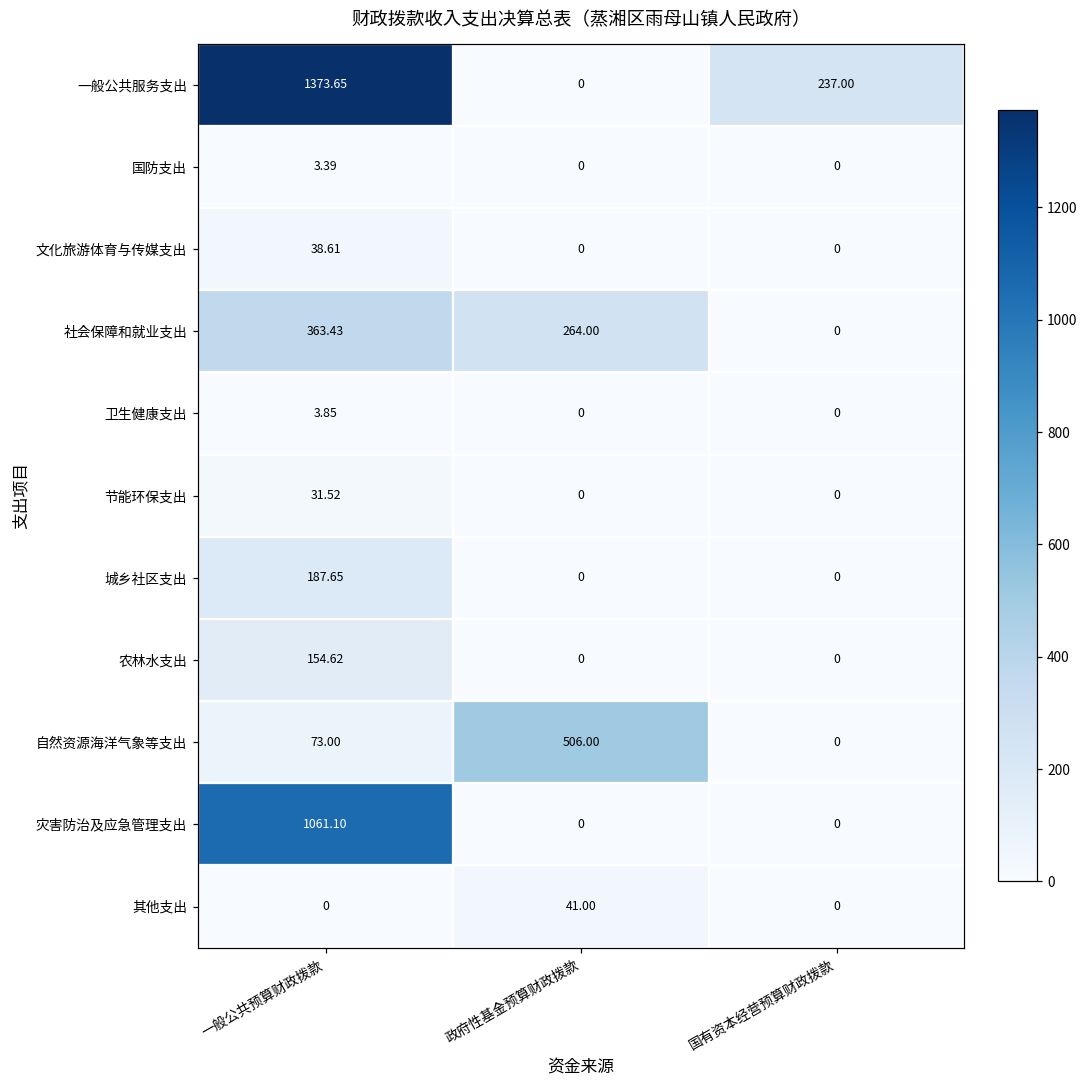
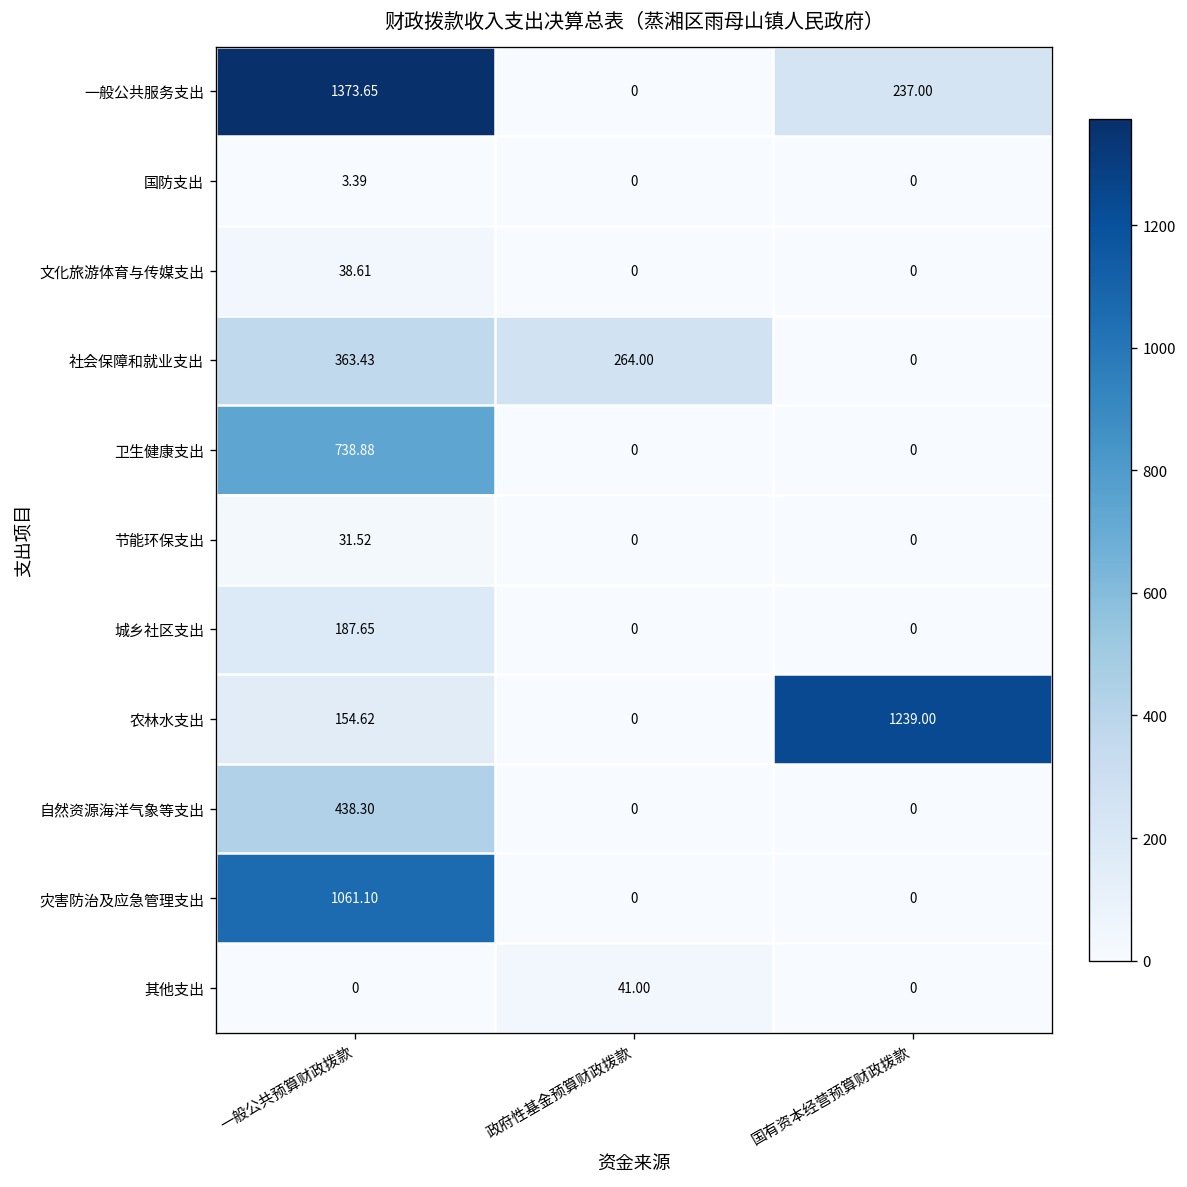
  {
    "一般公共服务支出": {
      "一般公共预算财政拨款": 1373.65,
      "政府性基金预算财政拨款": 0,
      "国有资本经营预算财政拨款": 237.00
    },
    "国防支出": {
      "一般公共预算财政拨款": 3.39,
      "政府性基金预算财政拨款": 0,
      "国有资本经营预算财政拨款": 0
    },
    "文化旅游体育与传媒支出": {
      "一般公共预算财政拨款": 38.61,
      "政府性基金预算财政拨款": 0,
      "国有资本经营预算财政拨款": 0
    },
    "社会保障和就业支出": {
      "一般公共预算财政拨款": 363.43,
      "政府性基金预算财政拨款": 264.00,
      "国有资本经营预算财政拨款": 0
    },
    "卫生健康支出": {
-     "一般公共预算财政拨款": 3.85,
+     "一般公共预算财政拨款": 738.88,
      "政府性基金预算财政拨款": 0,
      "国有资本经营预算财政拨款": 0
    },
    "节能环保支出": {
      "一般公共预算财政拨款": 31.52,
      "政府性基金预算财政拨款": 0,
      "国有资本经营预算财政拨款": 0
    },
    "城乡社区支出": {
      "一般公共预算财政拨款": 187.65,
      "政府性基金预算财政拨款": 0,
      "国有资本经营预算财政拨款": 0
    },
    "农林水支出": {
      "一般公共预算财政拨款": 154.62,
      "政府性基金预算财政拨款": 0,
-     "国有资本经营预算财政拨款": 0
+     "国有资本经营预算财政拨款": 1239.00
    },
    "自然资源海洋气象等支出": {
-     "一般公共预算财政拨款": 73.00,
-     "政府性基金预算财政拨款": 506.00,
+     "一般公共预算财政拨款": 438.30,
+     "政府性基金预算财政拨款": 0,
      "国有资本经营预算财政拨款": 0
    },
    "灾害防治及应急管理支出": {
      "一般公共预算财政拨款": 1061.10,
      "政府性基金预算财政拨款": 0,
      "国有资本经营预算财政拨款": 0
    },
    "其他支出": {
      "一般公共预算财政拨款": 0,
      "政府性基金预算财政拨款": 41.00,
      "国有资本经营预算财政拨款": 0
    }
  }
